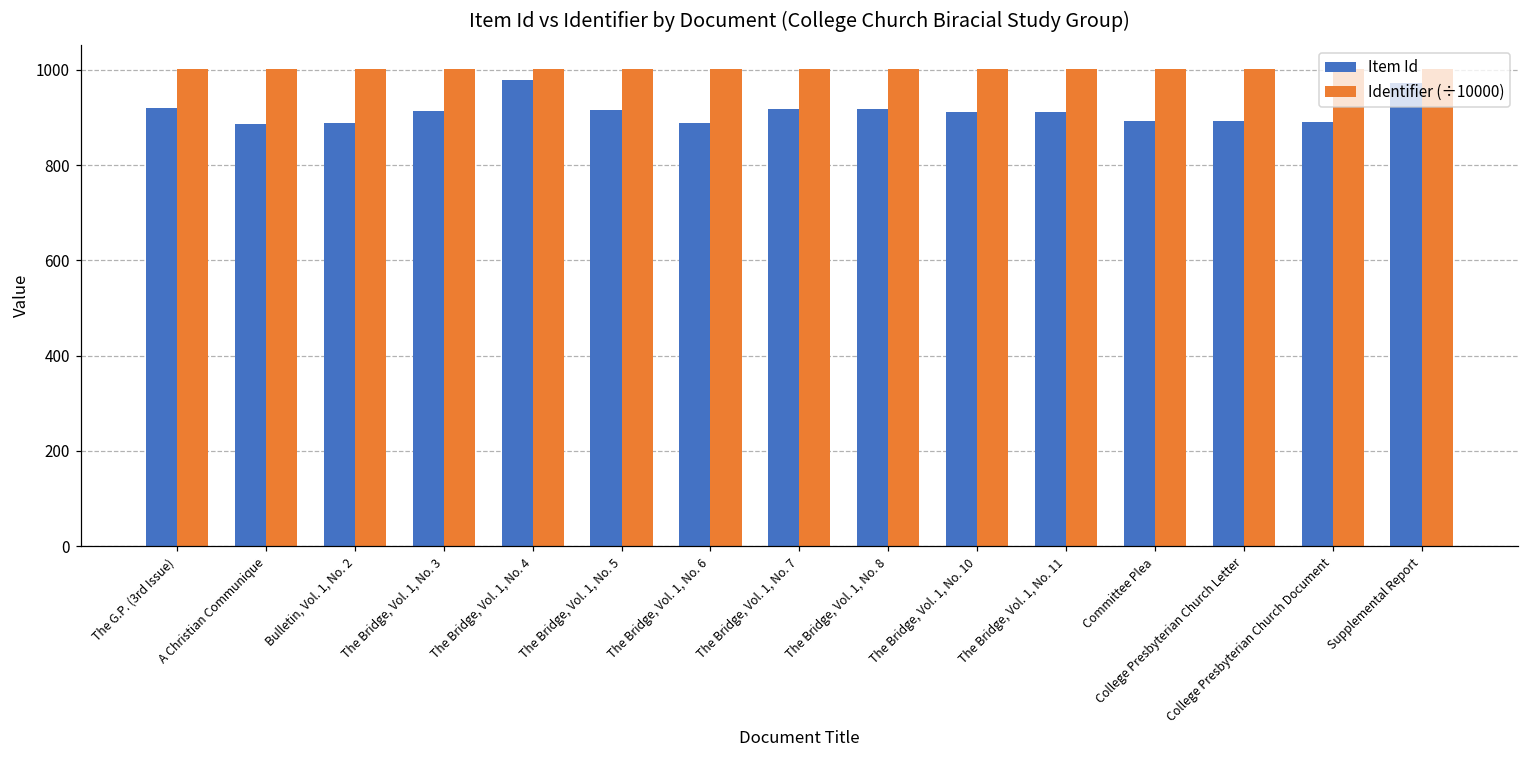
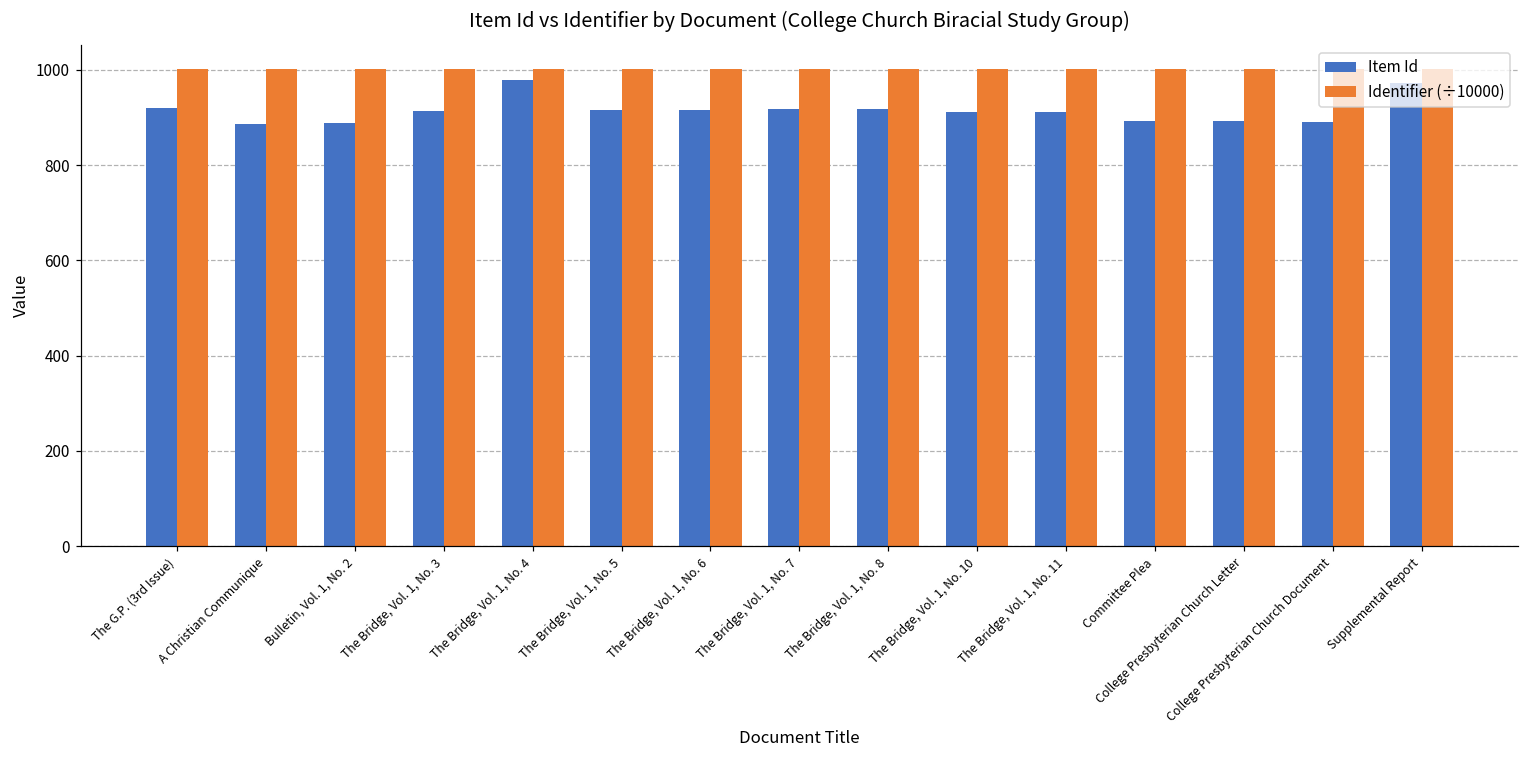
  {
    "Item Id": {
      "The G.P. (3rd Issue)": 920,
      "A Christian Communique": 890,
      "Bulletin, Vol. 1, No. 2": 890,
      "The Bridge, Vol. 1, No. 3": 910,
      "The Bridge, Vol. 1, No. 4": 980,
      "The Bridge, Vol. 1, No. 5": 920,
-     "The Bridge, Vol. 1, No. 6": 890,
+     "The Bridge, Vol. 1, No. 6": 920,
      "The Bridge, Vol. 1, No. 7": 920,
      "The Bridge, Vol. 1, No. 8": 920,
      "The Bridge, Vol. 1, No. 10": 910,
      "The Bridge, Vol. 1, No. 11": 910,
      "Committee Plea": 890,
      "College Presbyterian Church Letter": 890,
      "College Presbyterian Church Document": 890
    },
    "Identifier (÷10000)": {
      "The G.P. (3rd Issue)": 1000,
      "A Christian Communique": 1000,
      "Bulletin, Vol. 1, No. 2": 1000,
      "The Bridge, Vol. 1, No. 3": 1000,
      "The Bridge, Vol. 1, No. 4": 1000,
      "The Bridge, Vol. 1, No. 5": 1000,
      "The Bridge, Vol. 1, No. 6": 1000,
      "The Bridge, Vol. 1, No. 7": 1000,
      "The Bridge, Vol. 1, No. 8": 1000,
      "The Bridge, Vol. 1, No. 10": 1000,
      "The Bridge, Vol. 1, No. 11": 1000,
      "Committee Plea": 1000,
      "College Presbyterian Church Letter": 1000
    }
  }
